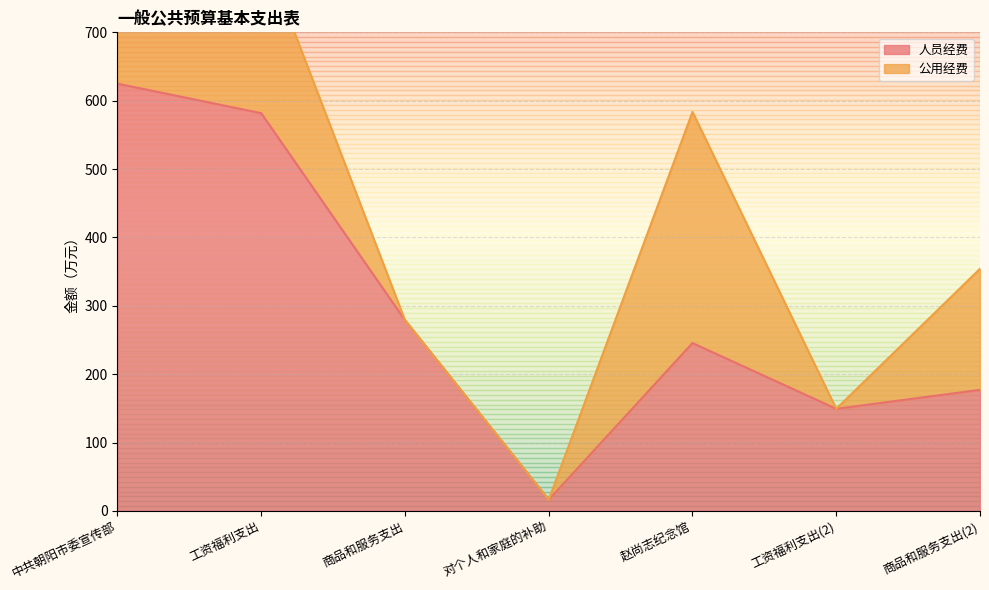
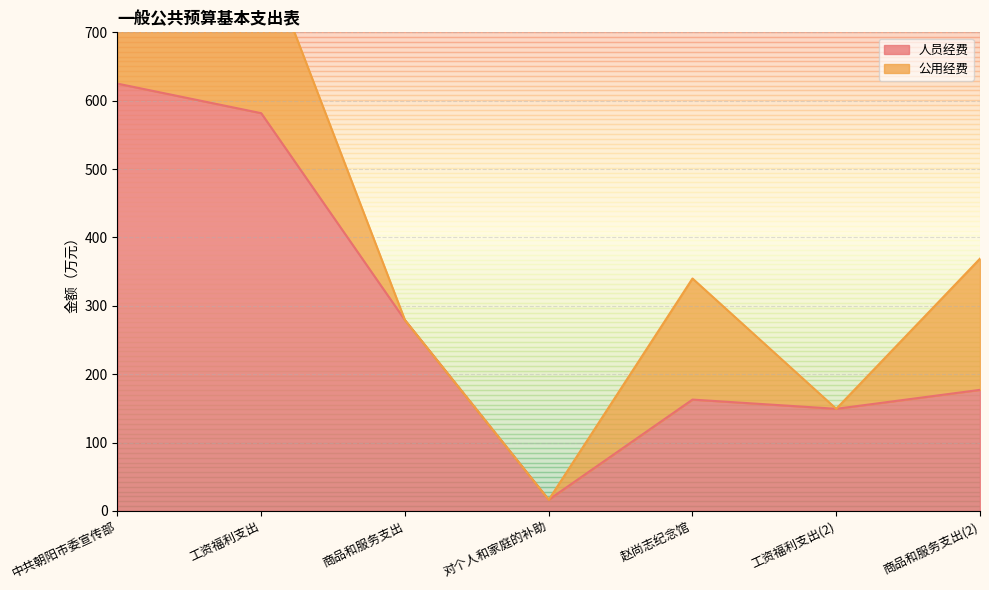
  {
    "人员经费": {
      "中共朝阳市委宣传部": 620,
      "工资福利支出": 580,
-     "赵尚志纪念馆": 250,
+     "赵尚志纪念馆": 160,
      "商品和服务支出(2)": 180
    },
    "公用经费": {
-     "赵尚志纪念馆": 340,
-     "商品和服务支出(2)": 180
+     "赵尚志纪念馆": 180,
+     "商品和服务支出(2)": 190
    }
  }
